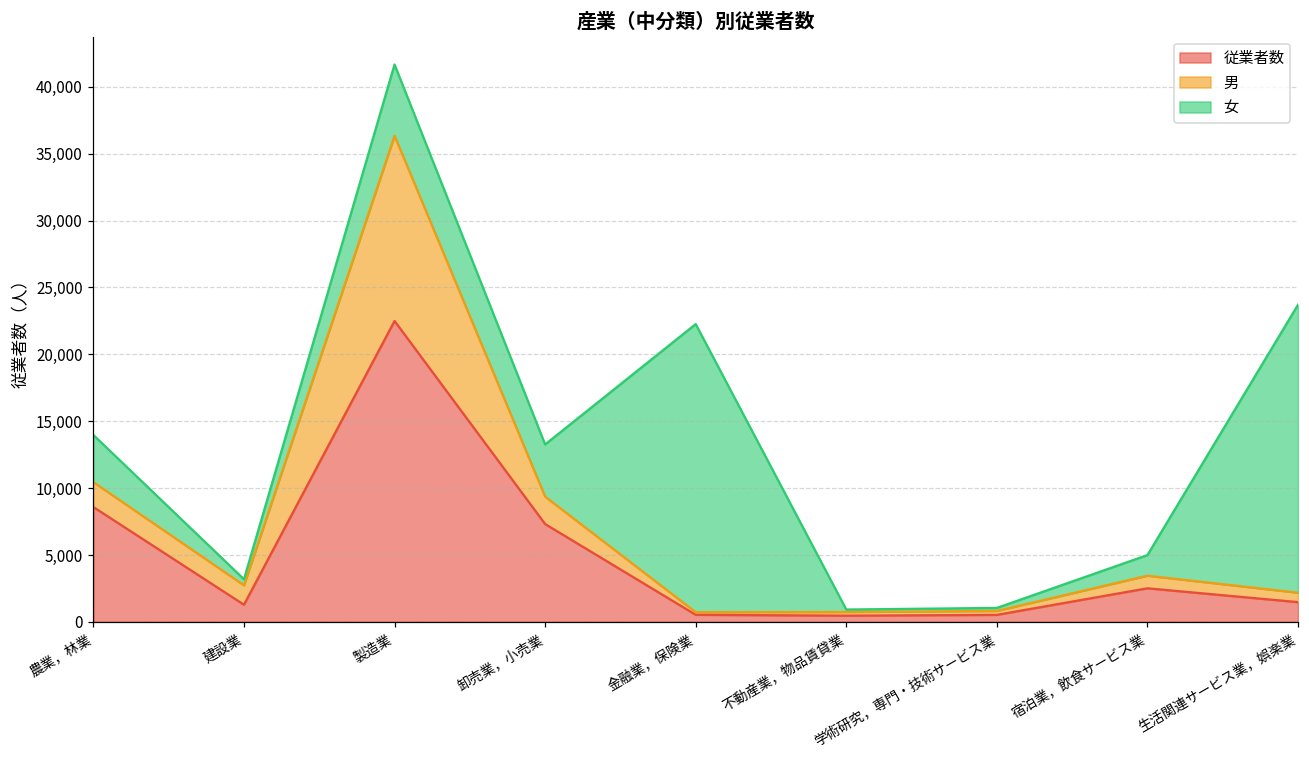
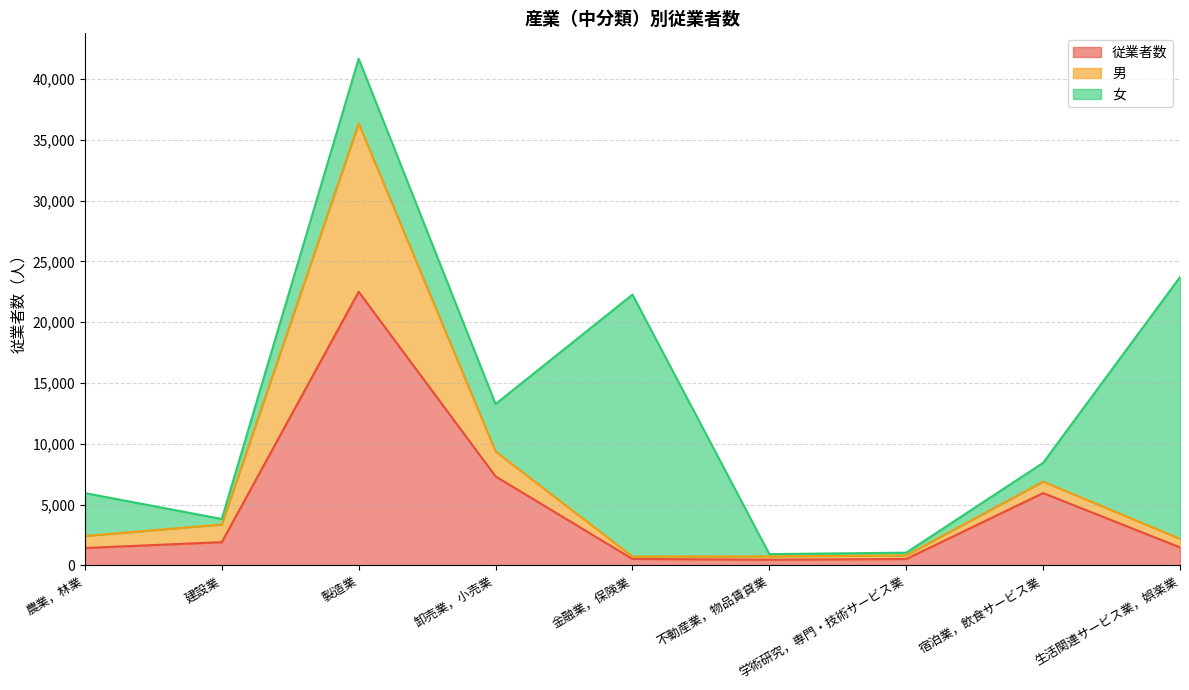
  {
    "従業者数": {
-     "農業，林業": "8,600",
-     "建設業": "1,300",
+     "農業，林業": "1,400",
+     "建設業": "1,900",
      "製造業": "22,500",
      "卸売業，小売業": "7,300",
      "不動産業，物品賃貸業": "500",
      "学術研究，専門・技術サービス業": "500",
-     "宿泊業，飲食サービス業": "2,500",
+     "宿泊業，飲食サービス業": "5,900",
      "生活関連サービス業，娯楽業": "1,500"
    },
    "男": {
-     "農業，林業": "1,900",
+     "農業，林業": "1,000",
      "建設業": "1,500",
      "製造業": "13,800",
      "卸売業，小売業": "2,000",
      "学術研究，専門・技術サービス業": "300",
      "宿泊業，飲食サービス業": "900",
      "生活関連サービス業，娯楽業": "700"
    },
    "女": {
      "農業，林業": "3,500",
      "建設業": "500",
      "製造業": "5,300",
      "卸売業，小売業": "3,900",
      "金融業，保険業": "21,500",
      "学術研究，専門・技術サービス業": "200",
      "宿泊業，飲食サービス業": "1,500",
      "生活関連サービス業，娯楽業": "21,500"
    }
  }
